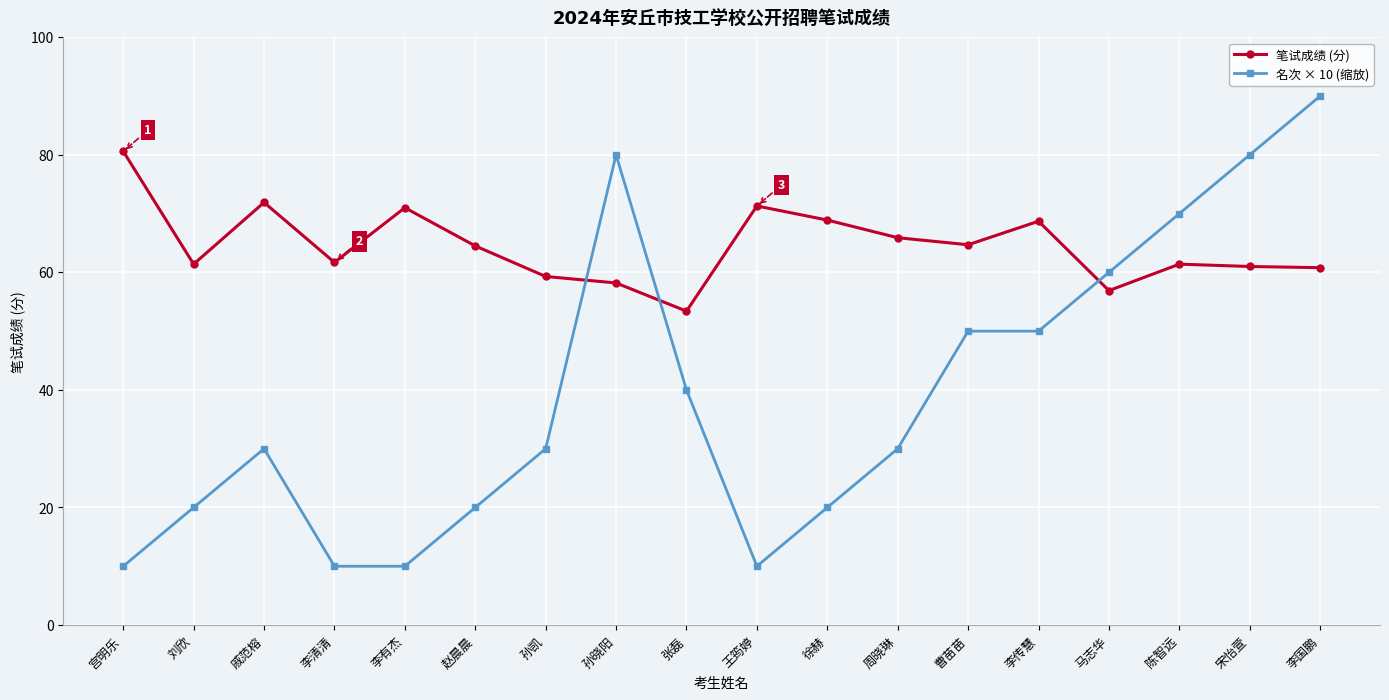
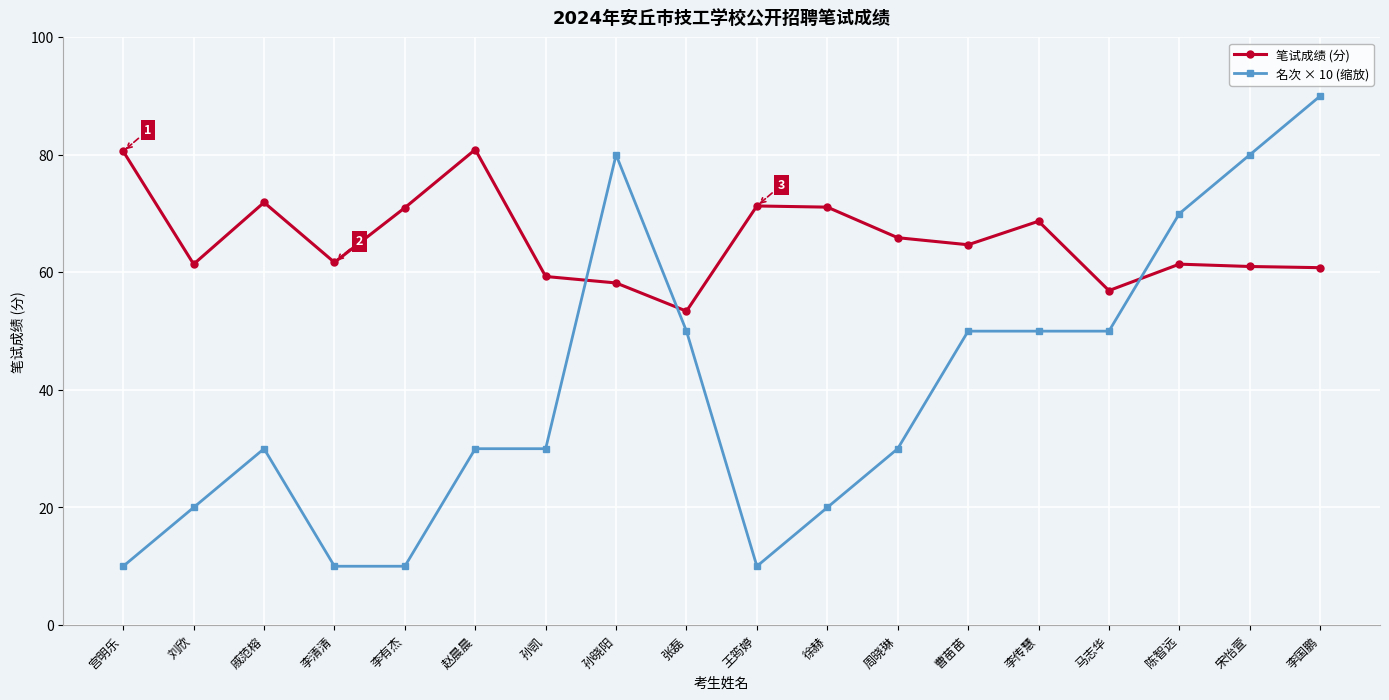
  {
    "笔试成绩 (分)": {
      "宫明乐": 81,
      "刘欣": 61,
      "戚范榕": 72,
      "李清清": 62,
      "李有杰": 71,
-     "赵晨晨": 65,
+     "赵晨晨": 81,
      "孙凯": 59,
      "孙晓阳": 58,
      "张磊": 53,
      "王筠婷": 71,
-     "徐赫": 69,
+     "徐赫": 71,
      "周晓琳": 66,
      "曹苗苗": 65,
      "李传慧": 69,
      "马志华": 57,
      "陈智远": 61,
      "宋怡萱": 61,
      "李国鹏": 61
    },
    "名次 × 10 (缩放)": {
      "宫明乐": 10,
      "刘欣": 20,
      "戚范榕": 30,
      "李清清": 10,
      "李有杰": 10,
-     "赵晨晨": 20,
+     "赵晨晨": 30,
      "孙凯": 30,
      "孙晓阳": 80,
-     "张磊": 40,
+     "张磊": 50,
      "王筠婷": 10,
      "徐赫": 20,
      "周晓琳": 30,
      "曹苗苗": 50,
      "李传慧": 50,
-     "马志华": 60,
+     "马志华": 50,
      "陈智远": 70,
      "宋怡萱": 80,
      "李国鹏": 90
    }
  }
